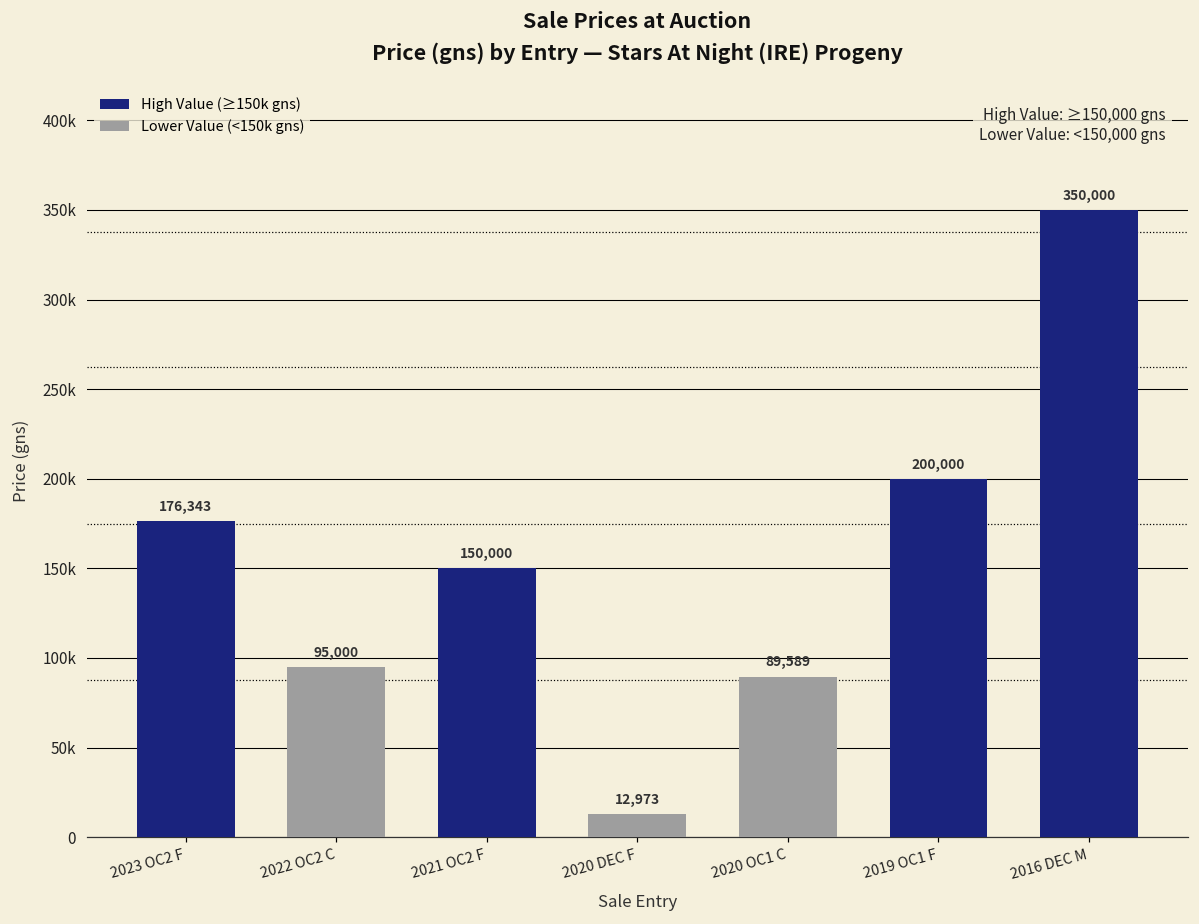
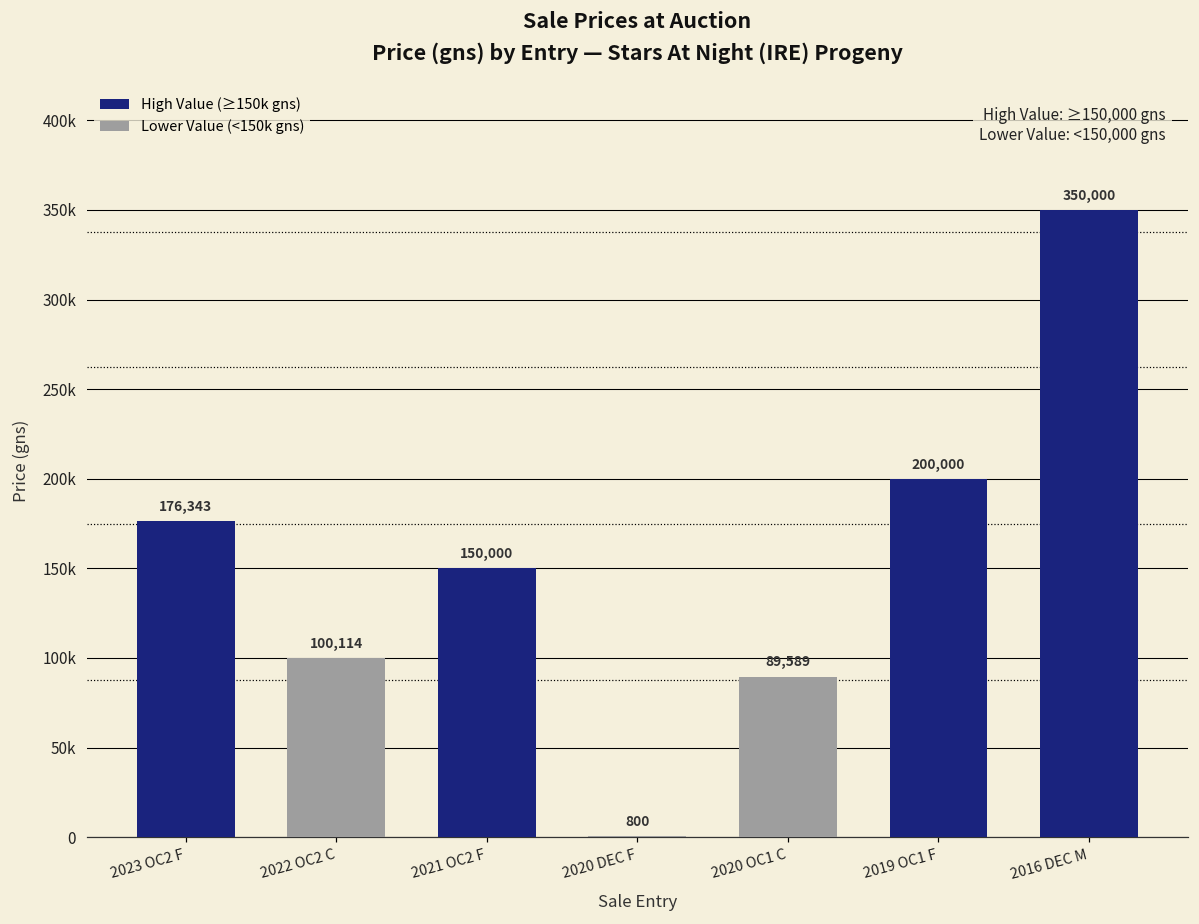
  {
    "High Value (≥150k gns)": {
      "2023 OC2 F": "176,343",
      "2021 OC2 F": "150,000",
      "2019 OC1 F": "200,000",
      "2016 DEC M": "350,000"
    },
    "Lower Value (<150k gns)": {
-     "2022 OC2 C": "95,000",
-     "2020 DEC F": "12,973",
+     "2022 OC2 C": "100,114",
+     "2020 DEC F": "800",
      "2020 OC1 C": "89,589"
    }
  }
